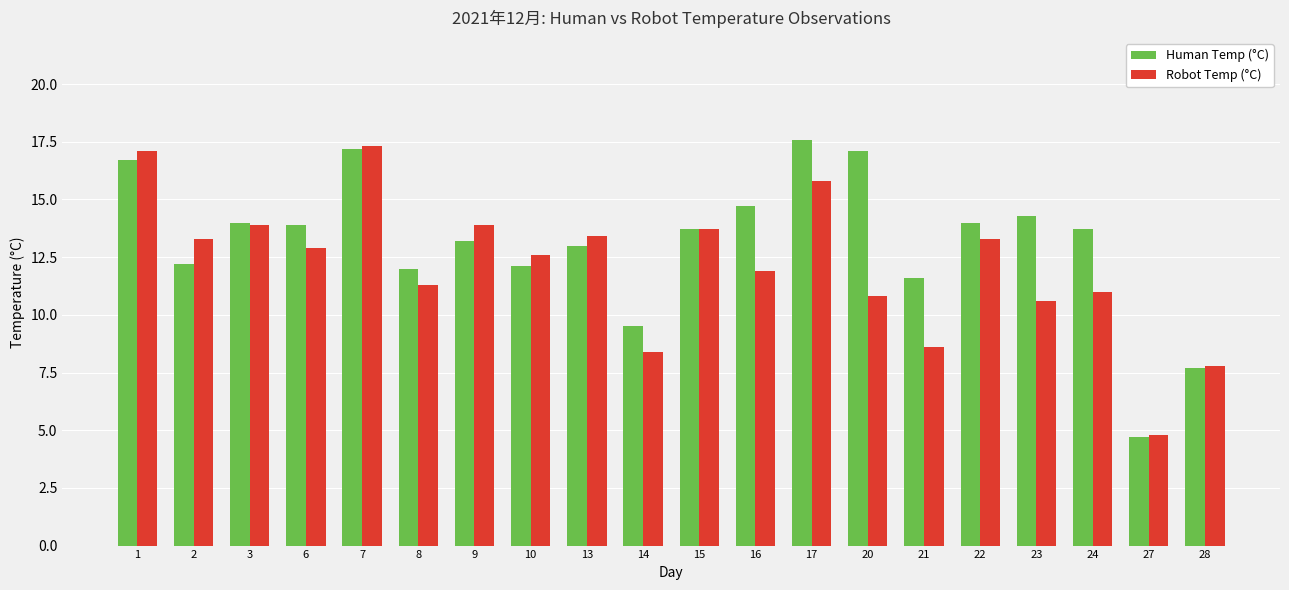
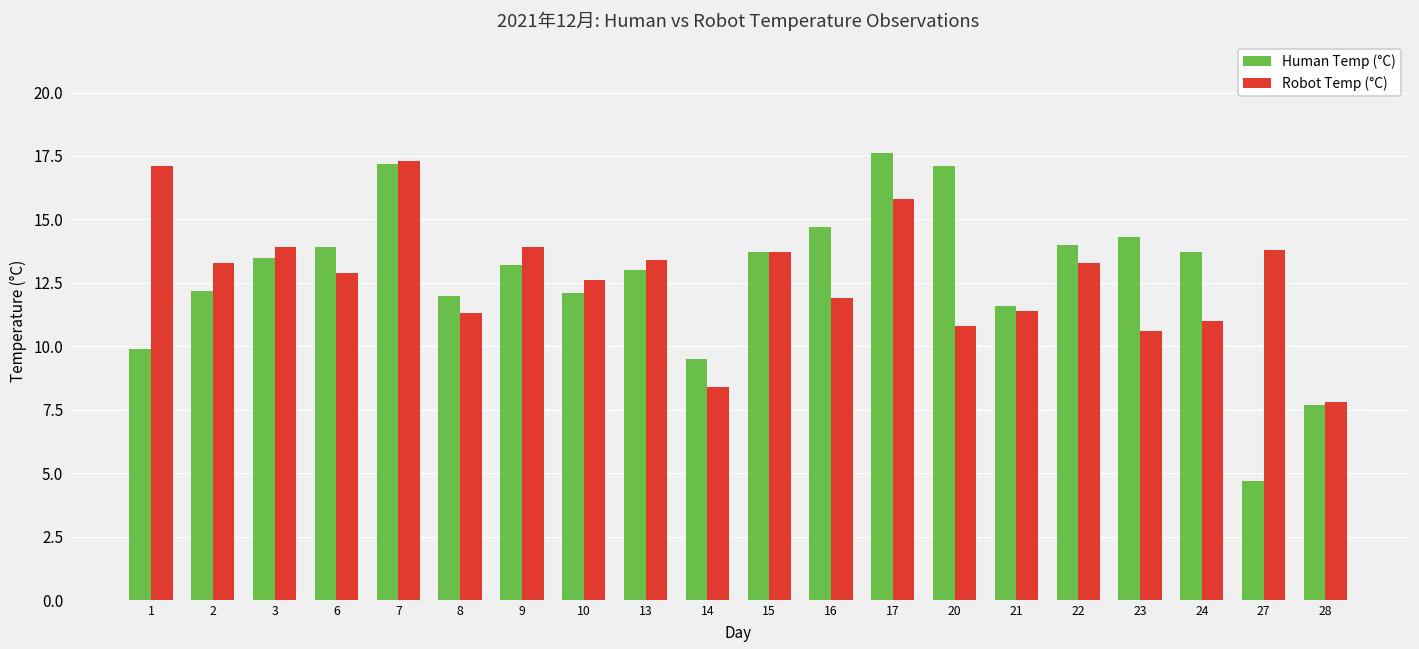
  {
    "Human Temp (°C)": {
-     "1": 16.7,
+     "1": 9.9,
      "2": 12.2,
-     "3": 14.0,
+     "3": 13.5,
      "6": 13.9,
      "7": 17.2,
      "8": 12.0,
      "9": 13.2,
      "10": 12.1,
      "13": 13.0,
      "14": 9.5,
      "15": 13.7,
      "16": 14.7,
      "17": 17.6,
      "20": 17.1,
      "21": 11.6,
      "22": 14.0,
      "23": 14.3,
      "24": 13.7,
      "27": 4.7,
      "28": 7.7
    },
    "Robot Temp (°C)": {
      "1": 17.1,
      "2": 13.3,
      "3": 13.9,
      "6": 12.9,
      "7": 17.3,
      "8": 11.3,
      "9": 13.9,
      "10": 12.6,
      "13": 13.4,
      "14": 8.4,
      "15": 13.7,
      "16": 11.9,
      "17": 15.8,
      "20": 10.8,
-     "21": 8.6,
+     "21": 11.4,
      "22": 13.3,
      "23": 10.6,
      "24": 11.0,
-     "27": 4.8,
+     "27": 13.8,
      "28": 7.8
    }
  }
